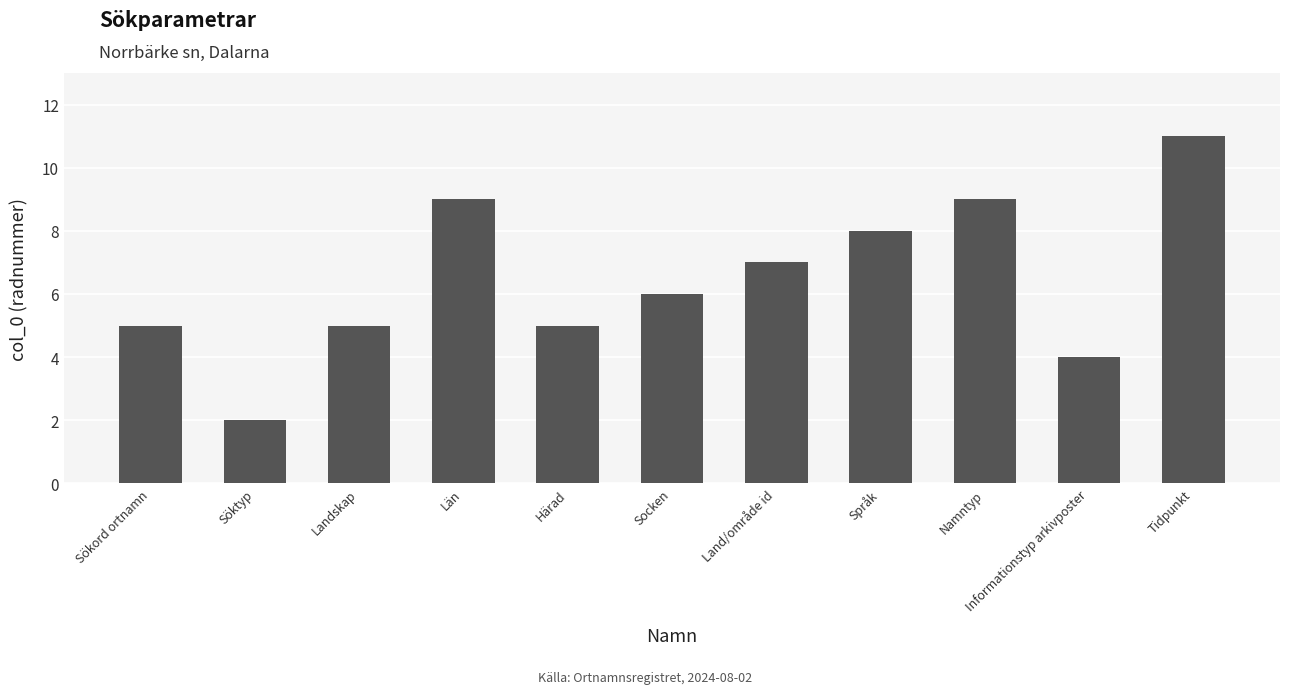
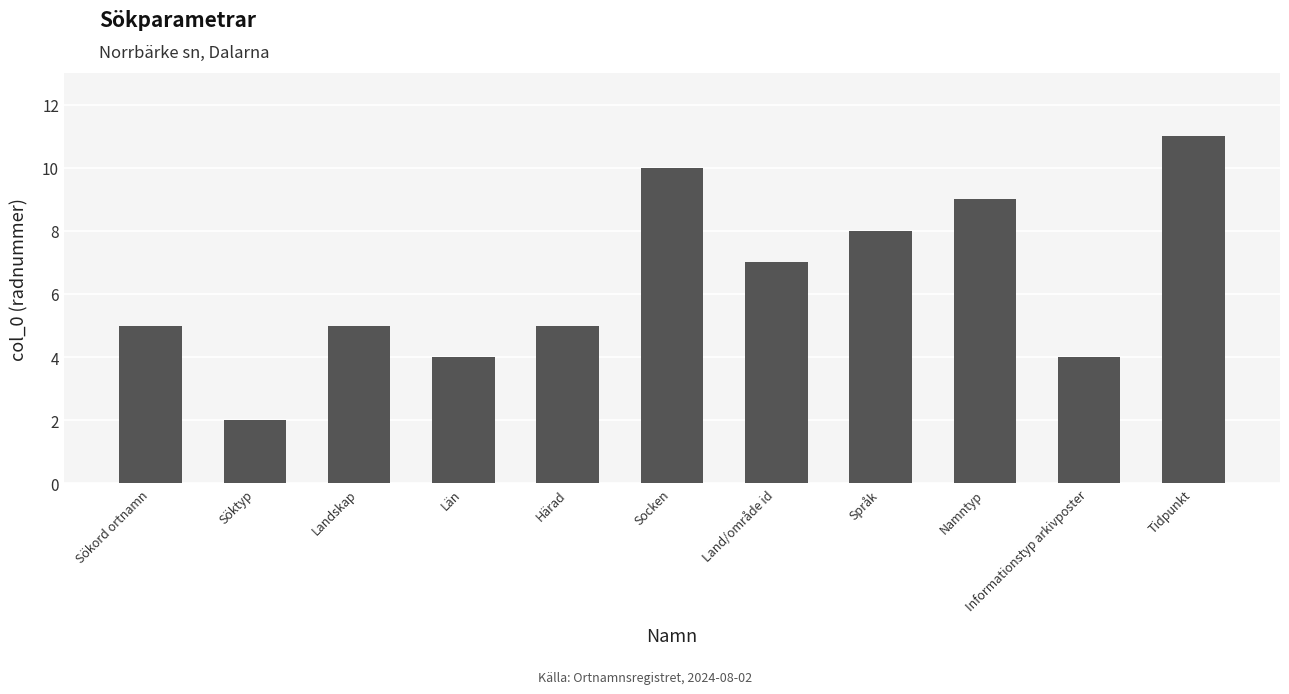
  {
    "Sökord ortnamn": 5,
    "Söktyp": 2,
    "Landskap": 5,
-   "Län": 9,
+   "Län": 4,
    "Härad": 5,
-   "Socken": 6,
+   "Socken": 10,
    "Land/område id": 7,
    "Språk": 8,
    "Namntyp": 9,
    "Informationstyp arkivposter": 4,
    "Tidpunkt": 11
  }
